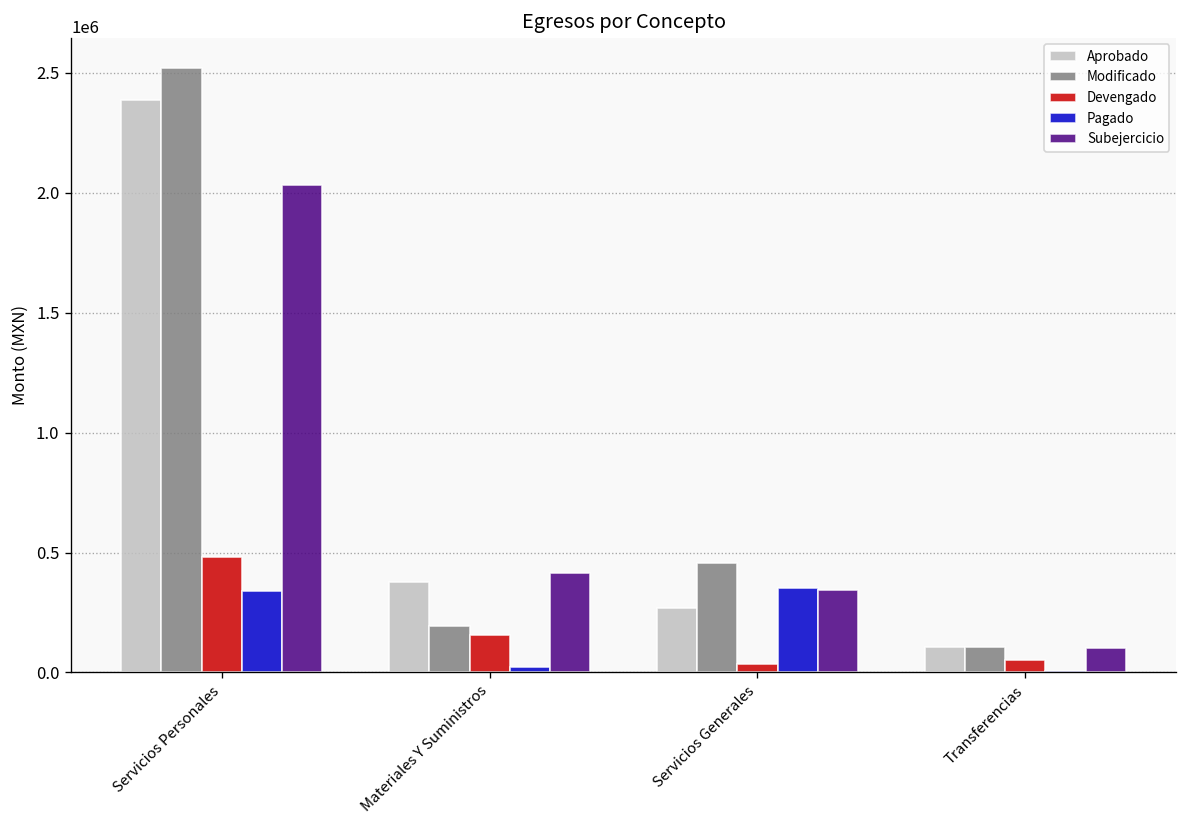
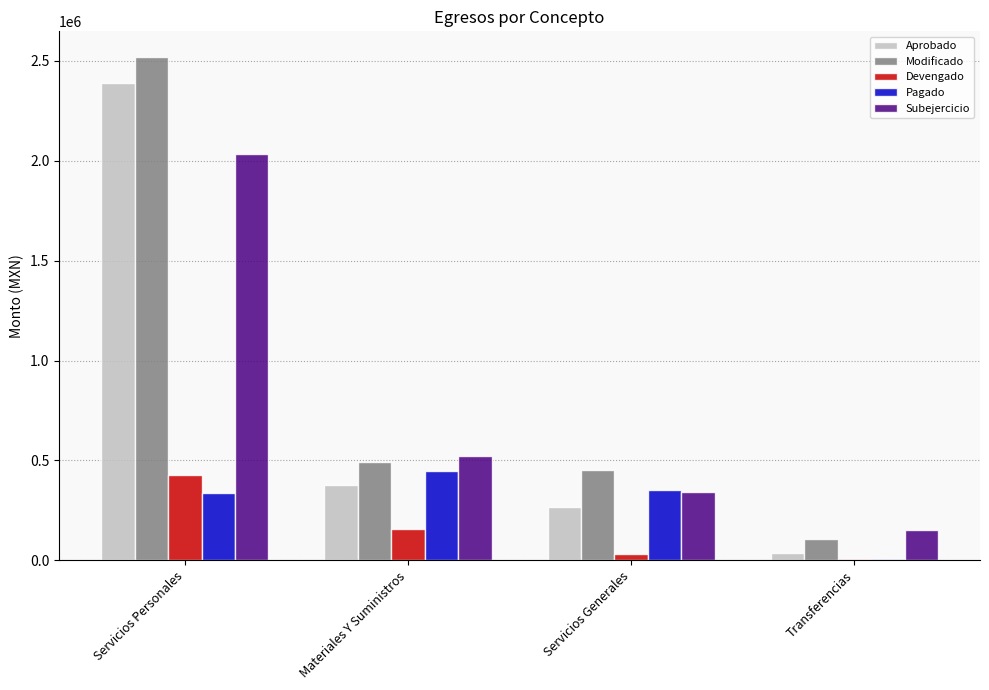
  {
    "Aprobado": {
      "Servicios Personales": 2390000,
      "Materiales Y Suministros": 380000,
      "Servicios Generales": 270000,
-     "Transferencias": 110000
+     "Transferencias": 40000
    },
    "Modificado": {
      "Servicios Personales": 2520000,
-     "Materiales Y Suministros": 190000,
+     "Materiales Y Suministros": 490000,
      "Servicios Generales": 450000,
      "Transferencias": 110000
    },
    "Devengado": {
-     "Servicios Personales": 480000,
+     "Servicios Personales": 430000,
      "Materiales Y Suministros": 160000,
      "Servicios Generales": 30000,
-     "Transferencias": 50000
+     "Transferencias": 10000
    },
    "Pagado": {
      "Servicios Personales": 340000,
-     "Materiales Y Suministros": 20000,
+     "Materiales Y Suministros": 450000,
      "Servicios Generales": 350000
    },
    "Subejercicio": {
      "Servicios Personales": 2030000,
-     "Materiales Y Suministros": 420000,
+     "Materiales Y Suministros": 520000,
      "Servicios Generales": 340000,
-     "Transferencias": 100000
+     "Transferencias": 150000
    }
  }
